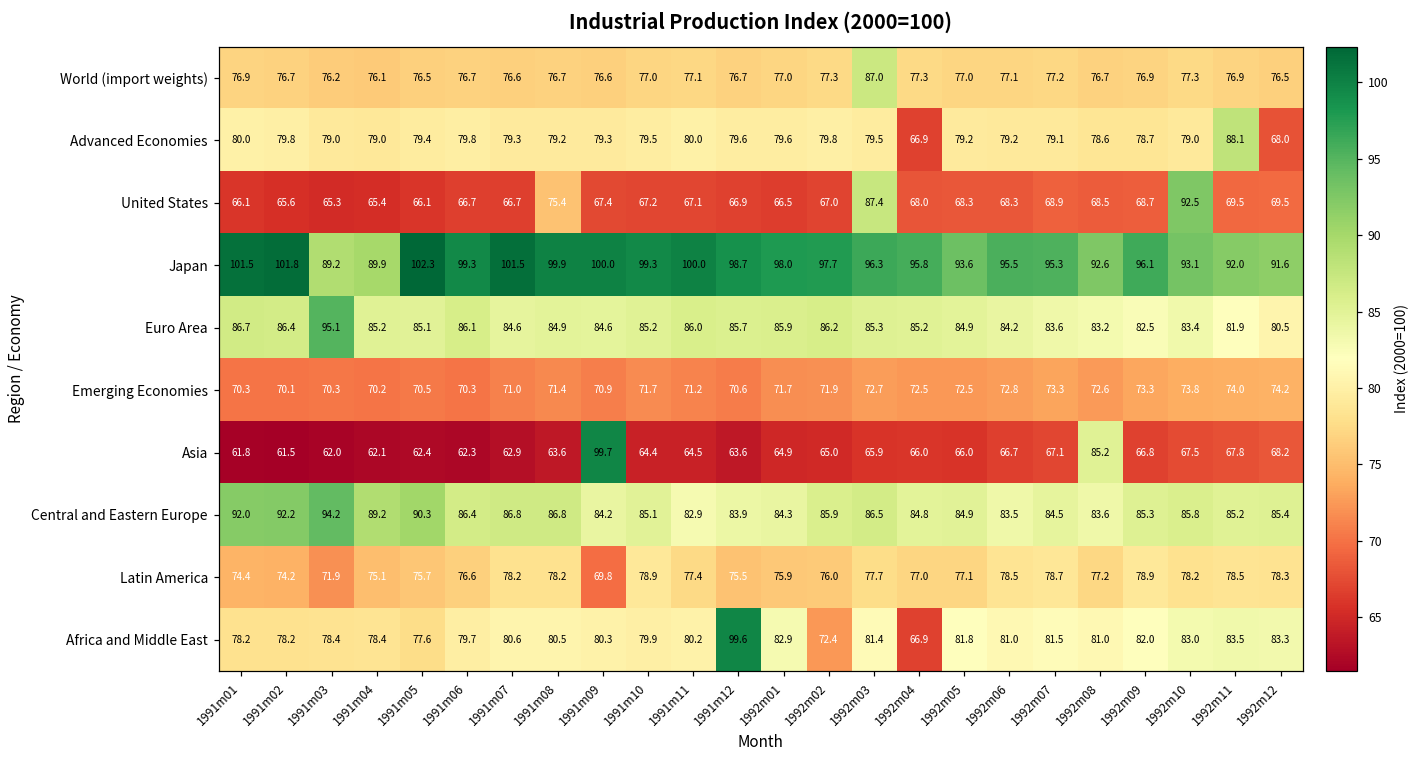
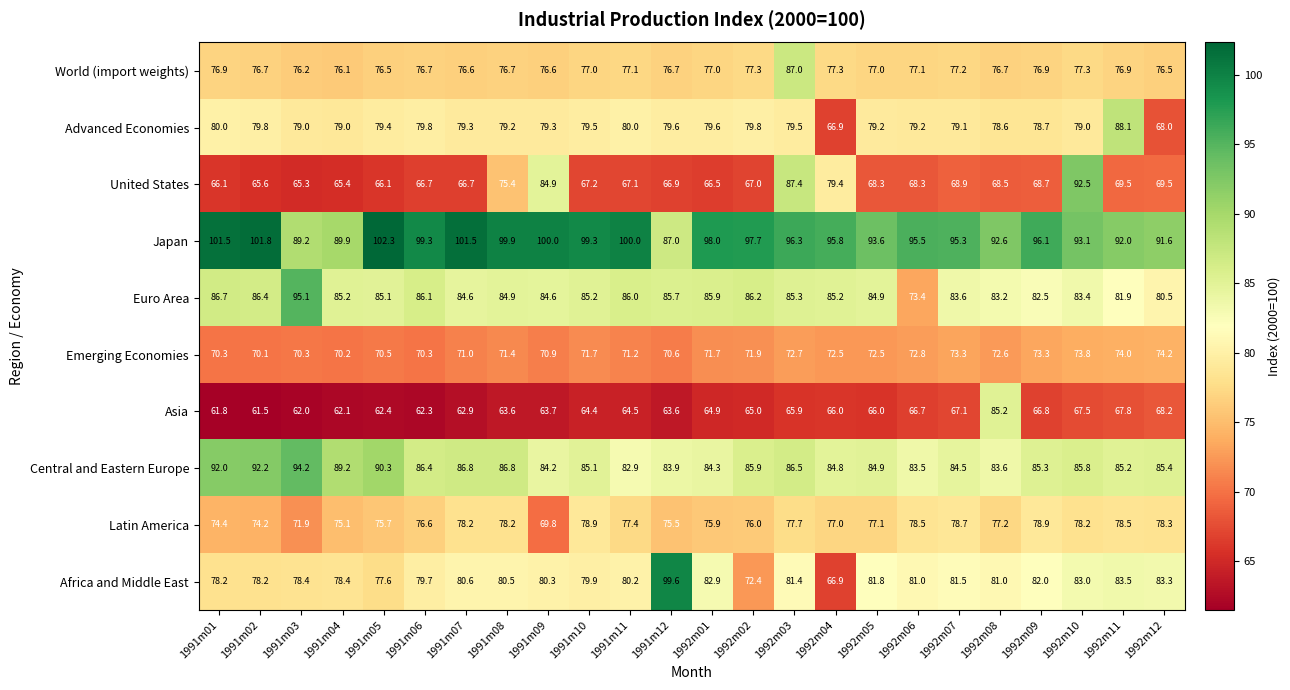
  {
    "United States": {
      "1991m01": 66.1,
      "1991m02": 65.6,
      "1991m03": 65.3,
      "1991m04": 65.4,
      "1991m05": 66.1,
      "1991m06": 66.7,
      "1991m07": 66.7,
      "1991m08": 75.4,
-     "1991m09": 67.4,
+     "1991m09": 84.9,
      "1991m10": 67.2,
      "1991m11": 67.1,
      "1991m12": 66.9,
      "1992m01": 66.5,
      "1992m02": 67.0,
      "1992m03": 87.4,
-     "1992m04": 68.0,
+     "1992m04": 79.4,
      "1992m05": 68.3,
      "1992m06": 68.3,
      "1992m07": 68.9,
      "1992m08": 68.5,
      "1992m09": 68.7,
      "1992m10": 92.5,
      "1992m11": 69.5,
      "1992m12": 69.5
    },
    "Japan": {
      "1991m01": 101.5,
      "1991m02": 101.8,
      "1991m03": 89.2,
      "1991m04": 89.9,
      "1991m05": 102.3,
      "1991m06": 99.3,
      "1991m07": 101.5,
      "1991m08": 99.9,
      "1991m09": 100.0,
      "1991m10": 99.3,
      "1991m11": 100.0,
-     "1991m12": 98.7,
+     "1991m12": 87.0,
      "1992m01": 98.0,
      "1992m02": 97.7,
      "1992m03": 96.3,
      "1992m04": 95.8,
      "1992m05": 93.6,
      "1992m06": 95.5,
      "1992m07": 95.3,
      "1992m08": 92.6,
      "1992m09": 96.1,
      "1992m10": 93.1,
      "1992m11": 92.0,
      "1992m12": 91.6
    },
    "Euro Area": {
      "1991m01": 86.7,
      "1991m02": 86.4,
      "1991m03": 95.1,
      "1991m04": 85.2,
      "1991m05": 85.1,
      "1991m06": 86.1,
      "1991m07": 84.6,
      "1991m08": 84.9,
      "1991m09": 84.6,
      "1991m10": 85.2,
      "1991m11": 86.0,
      "1991m12": 85.7,
      "1992m01": 85.9,
      "1992m02": 86.2,
      "1992m03": 85.3,
      "1992m04": 85.2,
      "1992m05": 84.9,
-     "1992m06": 84.2,
+     "1992m06": 73.4,
      "1992m07": 83.6,
      "1992m08": 83.2,
      "1992m09": 82.5,
      "1992m10": 83.4,
      "1992m11": 81.9,
      "1992m12": 80.5
    },
    "Asia": {
      "1991m01": 61.8,
      "1991m02": 61.5,
      "1991m03": 62.0,
      "1991m04": 62.1,
      "1991m05": 62.4,
      "1991m06": 62.3,
      "1991m07": 62.9,
      "1991m08": 63.6,
-     "1991m09": 99.7,
+     "1991m09": 63.7,
      "1991m10": 64.4,
      "1991m11": 64.5,
      "1991m12": 63.6,
      "1992m01": 64.9,
      "1992m02": 65.0,
      "1992m03": 65.9,
      "1992m04": 66.0,
      "1992m05": 66.0,
      "1992m06": 66.7,
      "1992m07": 67.1,
      "1992m08": 85.2,
      "1992m09": 66.8,
      "1992m10": 67.5,
      "1992m11": 67.8,
      "1992m12": 68.2
    }
  }
